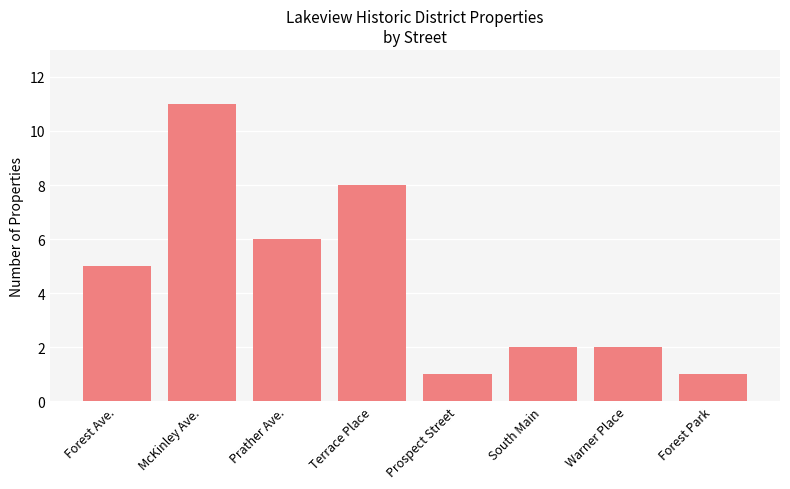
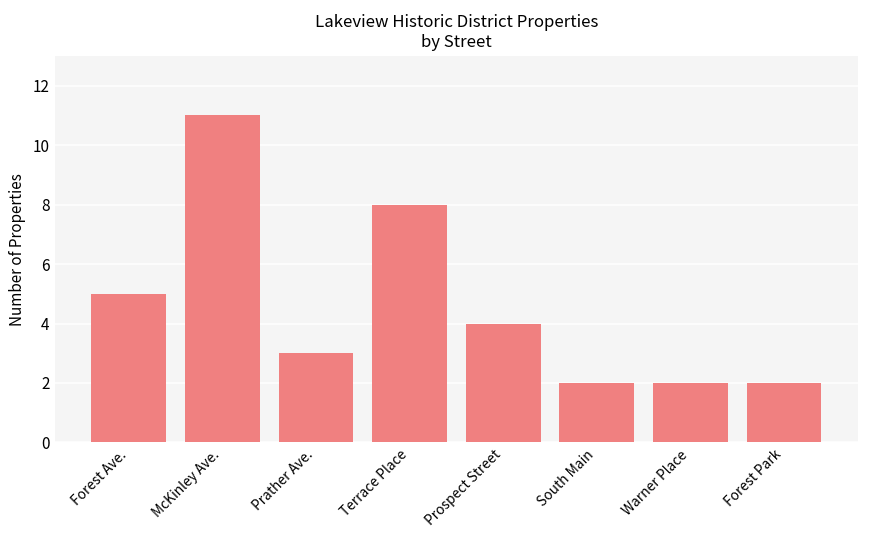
  {
    "Forest Ave.": 5,
    "McKinley Ave.": 11,
-   "Prather Ave.": 6,
+   "Prather Ave.": 3,
    "Terrace Place": 8,
-   "Prospect Street": 1,
+   "Prospect Street": 4,
    "South Main": 2,
    "Warner Place": 2,
-   "Forest Park": 1
+   "Forest Park": 2
  }
